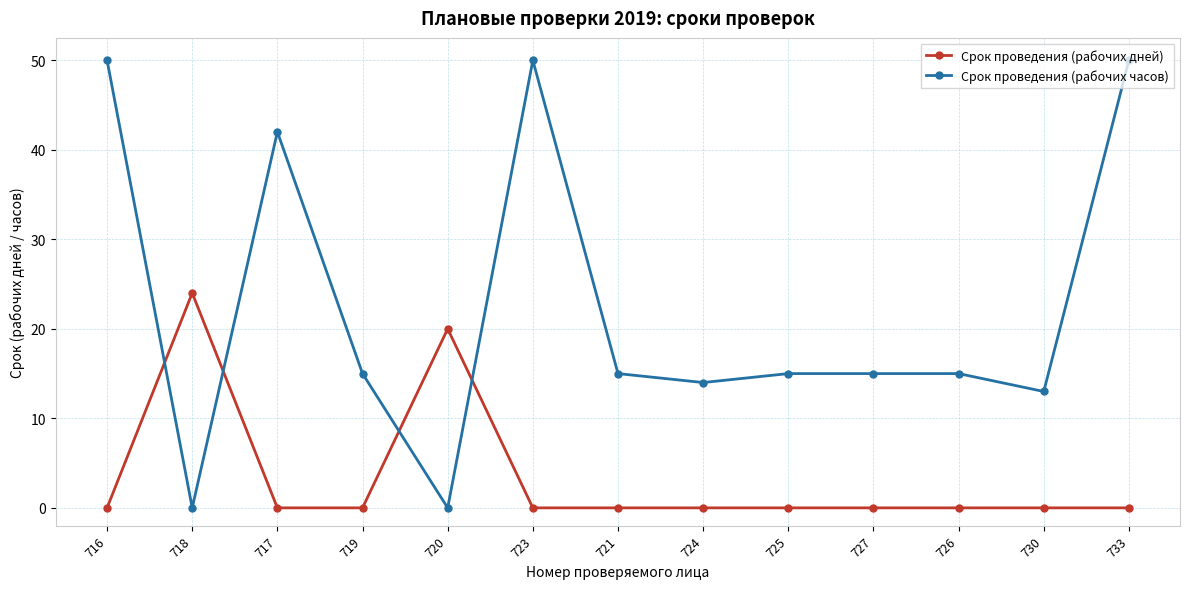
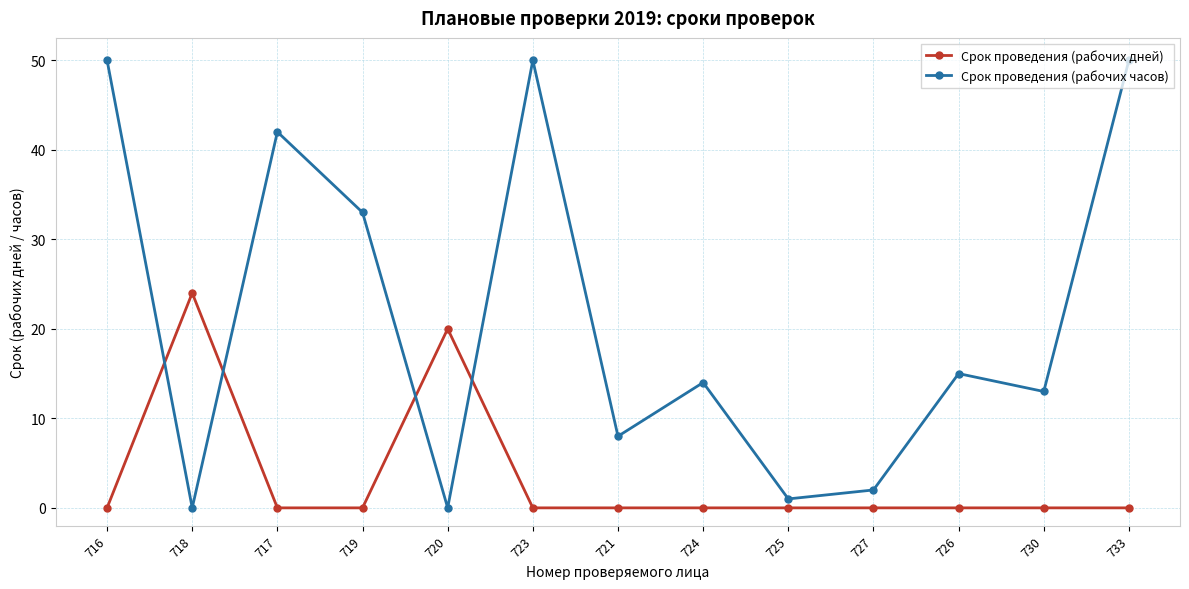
  {
    "Срок проведения (рабочих дней)": {
      "716": 0,
      "718": 24,
      "717": 0,
      "719": 0,
      "720": 20,
      "723": 0,
      "721": 0,
      "724": 0,
      "725": 0,
      "727": 0,
      "726": 0,
      "730": 0,
      "733": 0
    },
    "Срок проведения (рабочих часов)": {
      "716": 50,
      "718": 0,
      "717": 42,
-     "719": 15,
+     "719": 33,
      "720": 0,
      "723": 50,
-     "721": 15,
+     "721": 8,
      "724": 14,
-     "725": 15,
-     "727": 15,
+     "725": 1,
+     "727": 2,
      "726": 15,
      "730": 13
    }
  }
